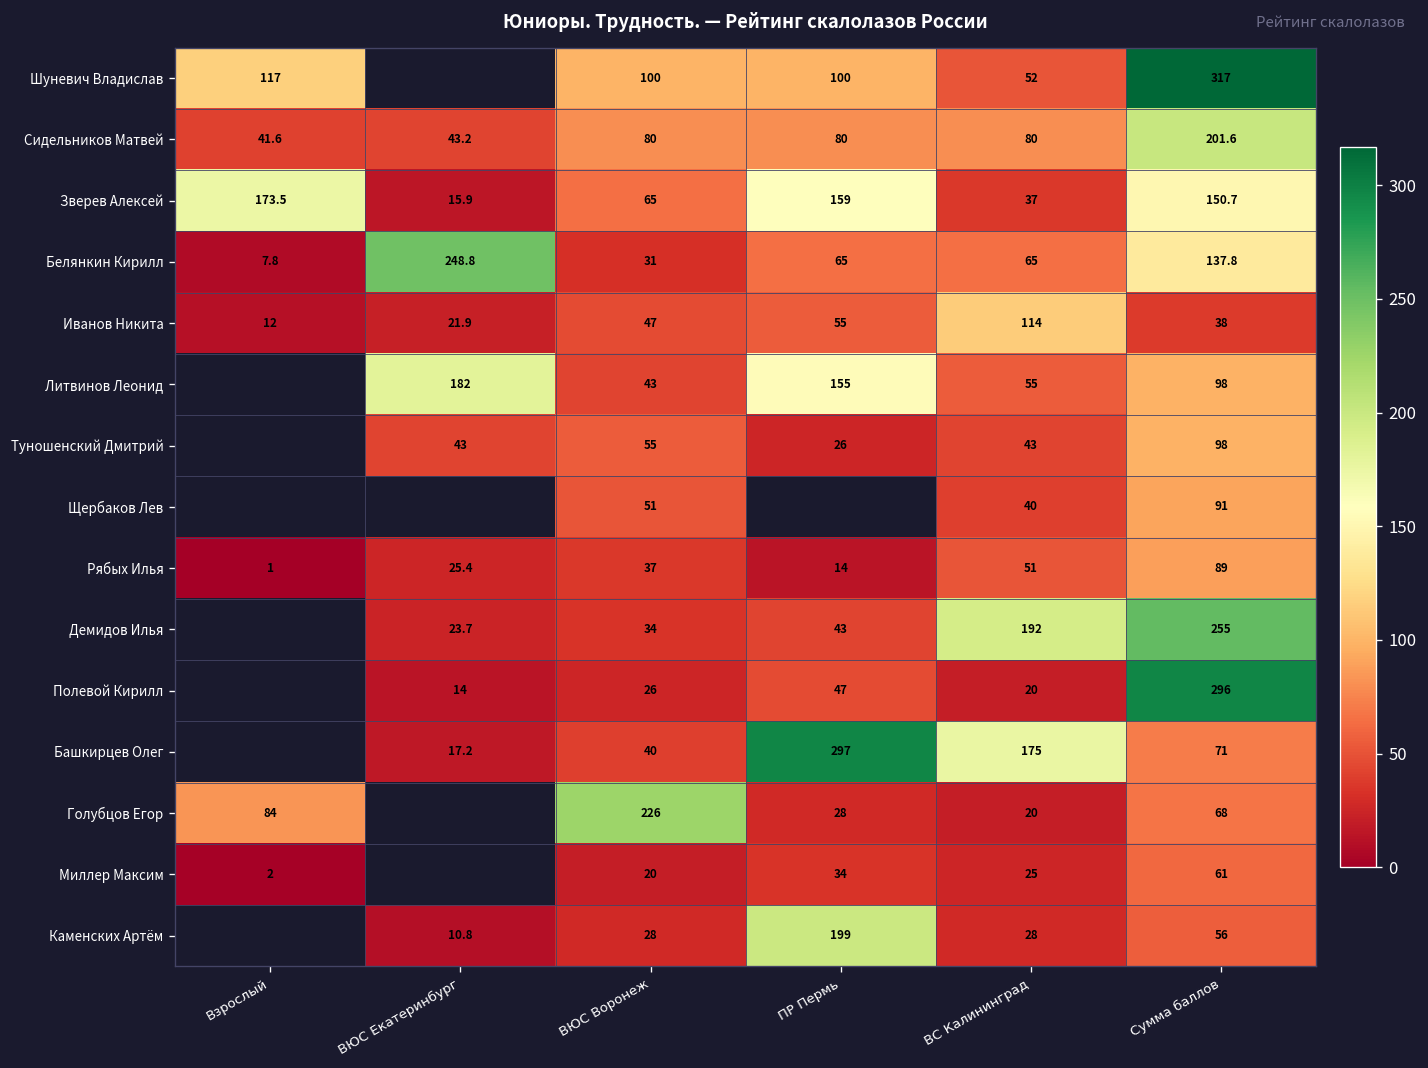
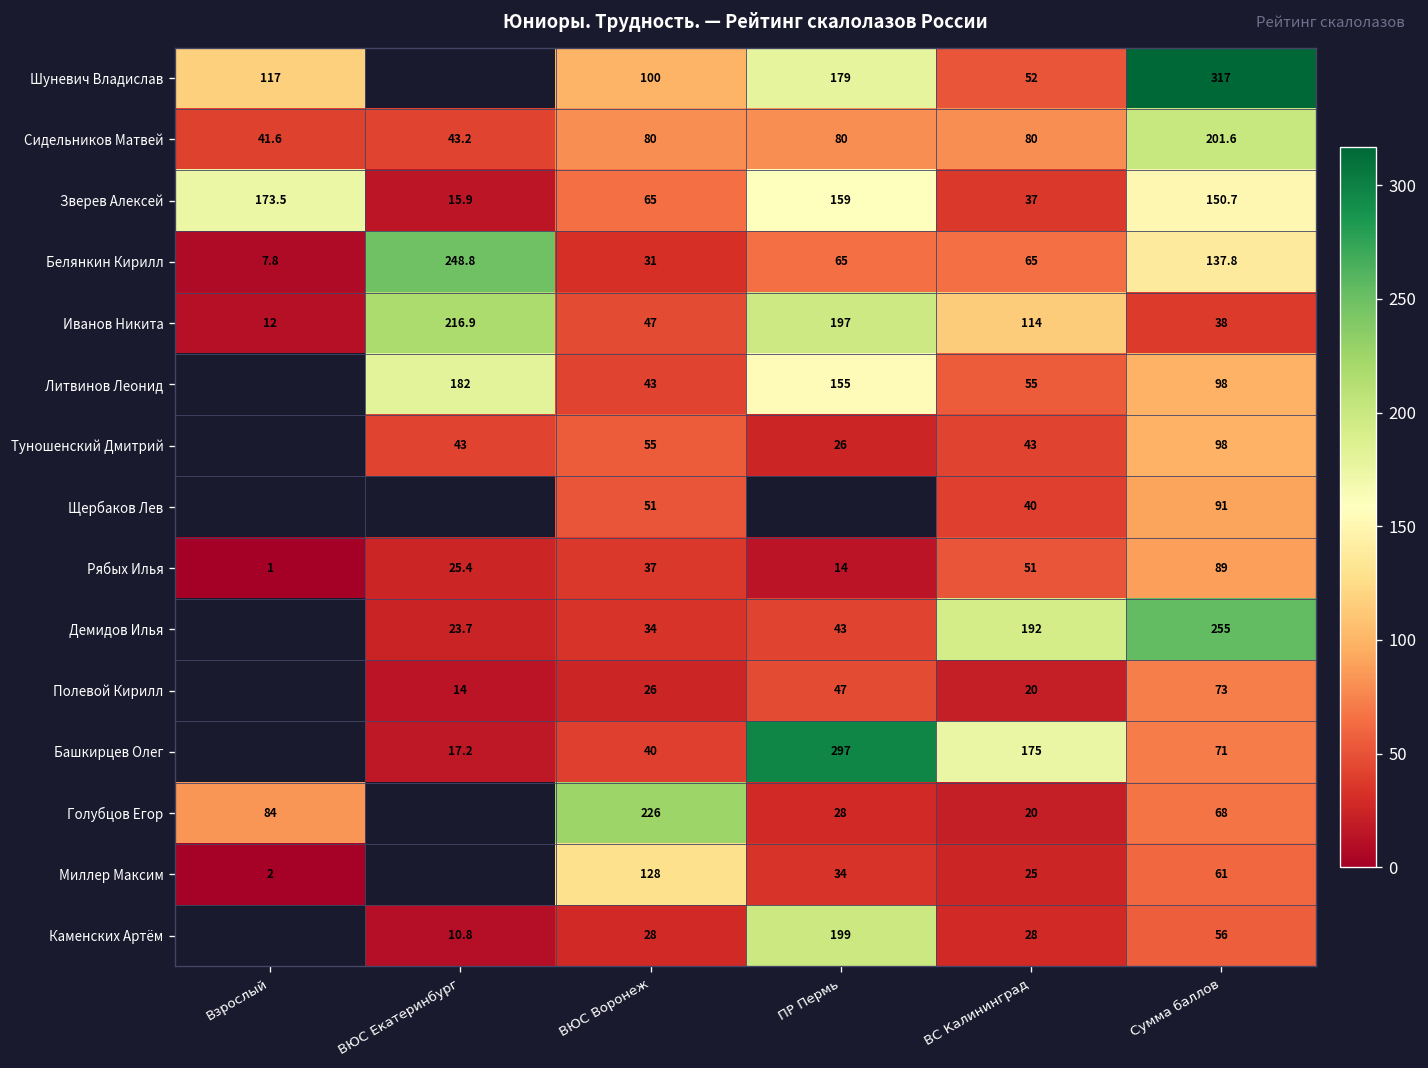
  {
    "Шуневич Владислав": {
      "Взрослый": 117,
      "ВЮС Воронеж": 100,
-     "ПР Пермь": 100,
+     "ПР Пермь": 179,
      "ВС Калининград": 52,
      "Сумма баллов": 317
    },
    "Сидельников Матвей": {
      "Взрослый": 41.6,
      "ВЮС Екатеринбург": 43.2,
      "ВЮС Воронеж": 80,
      "ПР Пермь": 80,
      "ВС Калининград": 80,
      "Сумма баллов": 201.6
    },
    "Зверев Алексей": {
      "Взрослый": 173.5,
      "ВЮС Екатеринбург": 15.9,
      "ВЮС Воронеж": 65,
      "ПР Пермь": 159,
      "ВС Калининград": 37,
      "Сумма баллов": 150.7
    },
    "Белянкин Кирилл": {
      "Взрослый": 7.8,
      "ВЮС Екатеринбург": 248.8,
      "ВЮС Воронеж": 31,
      "ПР Пермь": 65,
      "ВС Калининград": 65,
      "Сумма баллов": 137.8
    },
    "Иванов Никита": {
      "Взрослый": 12,
-     "ВЮС Екатеринбург": 21.9,
+     "ВЮС Екатеринбург": 216.9,
      "ВЮС Воронеж": 47,
-     "ПР Пермь": 55,
+     "ПР Пермь": 197,
      "ВС Калининград": 114,
      "Сумма баллов": 38
    },
    "Литвинов Леонид": {
      "ВЮС Екатеринбург": 182,
      "ВЮС Воронеж": 43,
      "ПР Пермь": 155,
      "ВС Калининград": 55,
      "Сумма баллов": 98
    },
    "Туношенский Дмитрий": {
      "ВЮС Екатеринбург": 43,
      "ВЮС Воронеж": 55,
      "ПР Пермь": 26,
      "ВС Калининград": 43,
      "Сумма баллов": 98
    },
    "Щербаков Лев": {
      "ВЮС Воронеж": 51,
      "ВС Калининград": 40,
      "Сумма баллов": 91
    },
    "Рябых Илья": {
      "Взрослый": 1,
      "ВЮС Екатеринбург": 25.4,
      "ВЮС Воронеж": 37,
      "ПР Пермь": 14,
      "ВС Калининград": 51,
      "Сумма баллов": 89
    },
    "Демидов Илья": {
      "ВЮС Екатеринбург": 23.7,
      "ВЮС Воронеж": 34,
      "ПР Пермь": 43,
      "ВС Калининград": 192,
      "Сумма баллов": 255
    },
    "Полевой Кирилл": {
      "ВЮС Екатеринбург": 14,
      "ВЮС Воронеж": 26,
      "ПР Пермь": 47,
      "ВС Калининград": 20,
-     "Сумма баллов": 296
+     "Сумма баллов": 73
    },
    "Башкирцев Олег": {
      "ВЮС Екатеринбург": 17.2,
      "ВЮС Воронеж": 40,
      "ПР Пермь": 297,
      "ВС Калининград": 175,
      "Сумма баллов": 71
    },
    "Голубцов Егор": {
      "Взрослый": 84,
      "ВЮС Воронеж": 226,
      "ПР Пермь": 28,
      "ВС Калининград": 20,
      "Сумма баллов": 68
    },
    "Миллер Максим": {
      "Взрослый": 2,
-     "ВЮС Воронеж": 20,
+     "ВЮС Воронеж": 128,
      "ПР Пермь": 34,
      "ВС Калининград": 25,
      "Сумма баллов": 61
    },
    "Каменских Артём": {
      "ВЮС Екатеринбург": 10.8,
      "ВЮС Воронеж": 28,
      "ПР Пермь": 199,
      "ВС Калининград": 28,
      "Сумма баллов": 56
    }
  }
